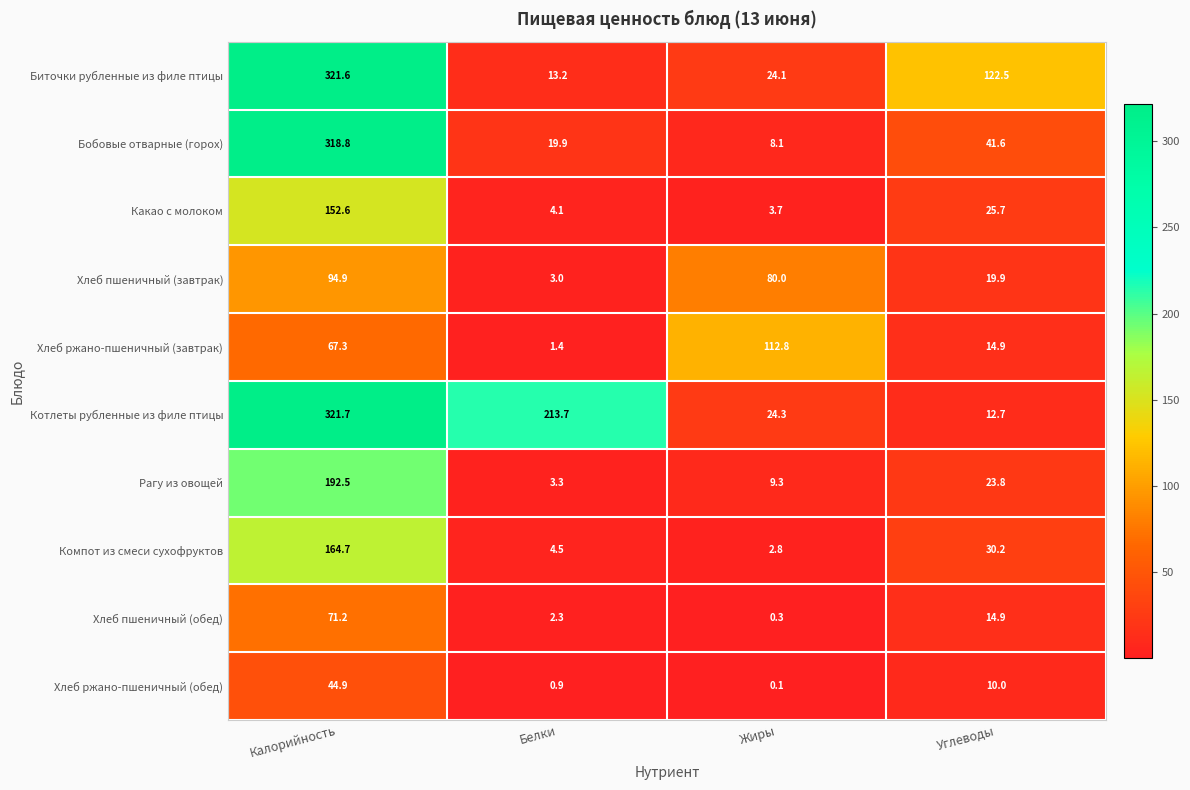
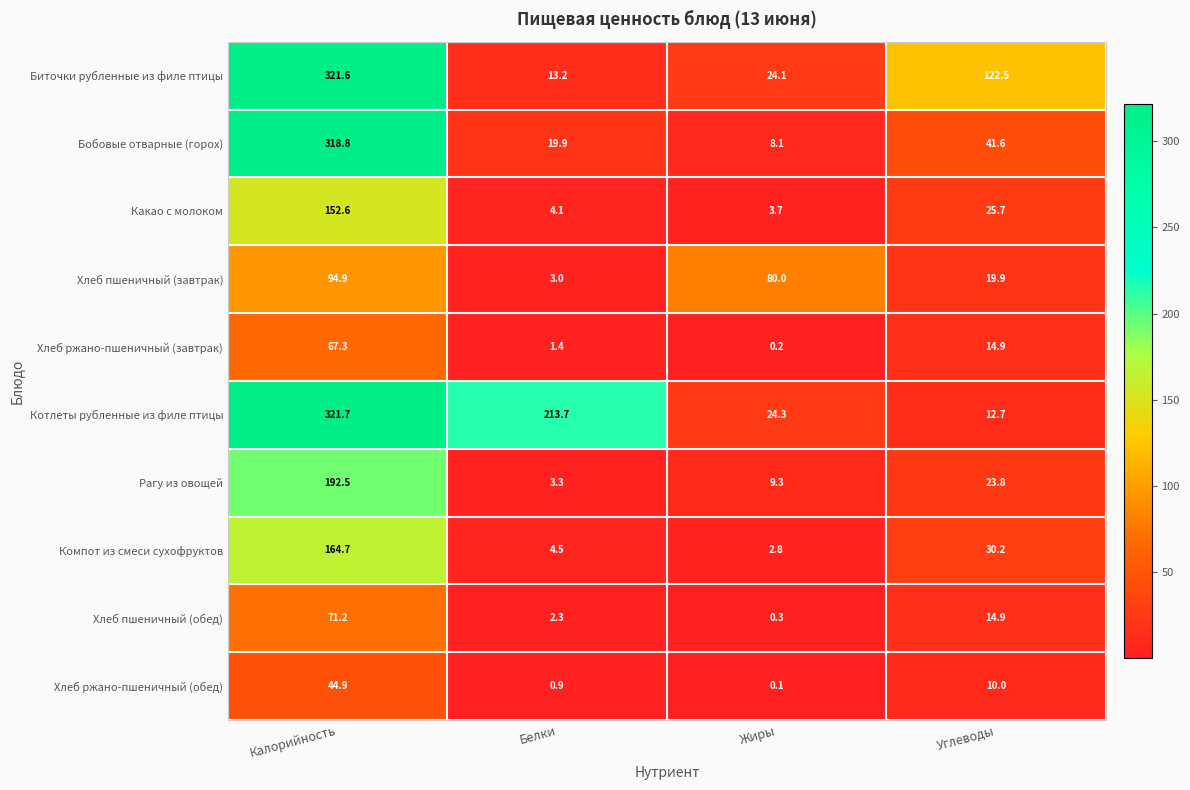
  {
    "Биточки рубленные из филе птицы": {
      "Калорийность": 321.6,
      "Белки": 13.2,
      "Жиры": 24.1,
      "Углеводы": 122.5
    },
    "Бобовые отварные (горох)": {
      "Калорийность": 318.8,
      "Белки": 19.9,
      "Жиры": 8.1,
      "Углеводы": 41.6
    },
    "Какао с молоком": {
      "Калорийность": 152.6,
      "Белки": 4.1,
      "Жиры": 3.7,
      "Углеводы": 25.7
    },
    "Хлеб пшеничный (завтрак)": {
      "Калорийность": 94.9,
      "Белки": 3.0,
      "Жиры": 80.0,
      "Углеводы": 19.9
    },
    "Хлеб ржано-пшеничный (завтрак)": {
      "Калорийность": 67.3,
      "Белки": 1.4,
-     "Жиры": 112.8,
+     "Жиры": 0.2,
      "Углеводы": 14.9
    },
    "Котлеты рубленные из филе птицы": {
      "Калорийность": 321.7,
      "Белки": 213.7,
      "Жиры": 24.3,
      "Углеводы": 12.7
    },
    "Рагу из овощей": {
      "Калорийность": 192.5,
      "Белки": 3.3,
      "Жиры": 9.3,
      "Углеводы": 23.8
    },
    "Компот из смеси сухофруктов": {
      "Калорийность": 164.7,
      "Белки": 4.5,
      "Жиры": 2.8,
      "Углеводы": 30.2
    },
    "Хлеб пшеничный (обед)": {
      "Калорийность": 71.2,
      "Белки": 2.3,
      "Жиры": 0.3,
      "Углеводы": 14.9
    },
    "Хлеб ржано-пшеничный (обед)": {
      "Калорийность": 44.9,
      "Белки": 0.9,
      "Жиры": 0.1,
      "Углеводы": 10.0
    }
  }
